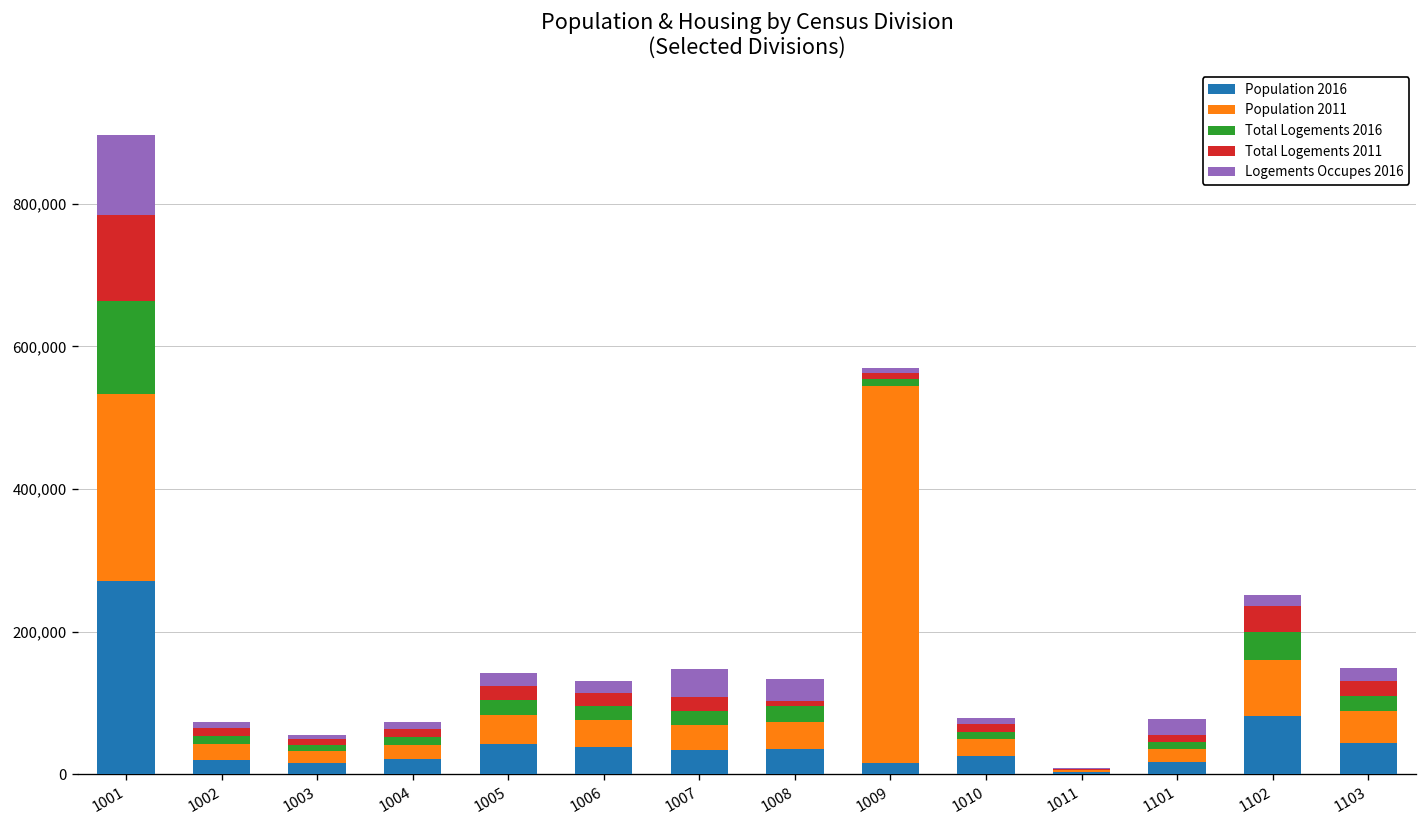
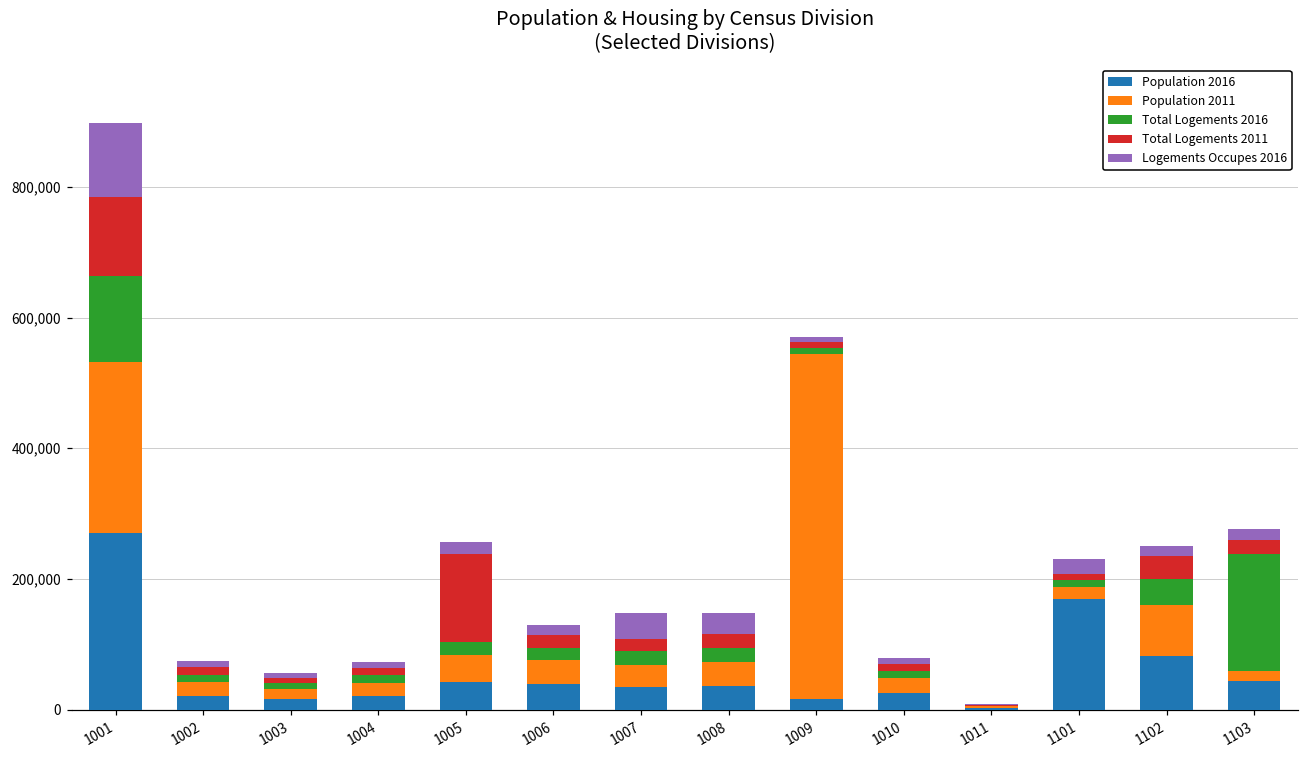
  {
    "Population 2016": {
      "1001": "270,000",
      "1002": "20,000",
      "1003": "20,000",
      "1004": "20,000",
      "1005": "40,000",
      "1006": "40,000",
      "1007": "30,000",
      "1008": "40,000",
      "1009": "20,000",
      "1010": "20,000",
-     "1101": "20,000",
+     "1101": "170,000",
      "1102": "80,000",
      "1103": "40,000"
    },
    "Population 2011": {
      "1001": "260,000",
      "1002": "20,000",
      "1003": "20,000",
      "1004": "20,000",
      "1005": "40,000",
      "1006": "40,000",
      "1007": "30,000",
      "1008": "40,000",
      "1009": "530,000",
      "1010": "20,000",
      "1101": "20,000",
      "1102": "80,000",
-     "1103": "40,000"
+     "1103": "20,000"
    },
    "Total Logements 2016": {
      "1001": "130,000",
      "1002": "10,000",
      "1003": "10,000",
      "1004": "10,000",
      "1005": "20,000",
      "1006": "20,000",
      "1007": "20,000",
      "1008": "20,000",
      "1009": "10,000",
      "1010": "10,000",
      "1101": "10,000",
      "1102": "40,000",
-     "1103": "20,000"
+     "1103": "180,000"
    },
    "Total Logements 2011": {
      "1001": "120,000",
      "1002": "10,000",
      "1003": "10,000",
      "1004": "10,000",
-     "1005": "20,000",
+     "1005": "130,000",
      "1006": "20,000",
      "1007": "20,000",
-     "1008": "10,000",
+     "1008": "20,000",
      "1009": "10,000",
      "1010": "10,000",
      "1101": "10,000",
      "1102": "40,000",
      "1103": "20,000"
    },
    "Logements Occupes 2016": {
      "1001": "110,000",
      "1002": "10,000",
      "1003": "10,000",
      "1004": "10,000",
      "1005": "20,000",
      "1006": "20,000",
      "1007": "40,000",
      "1008": "30,000",
      "1009": "10,000",
      "1010": "10,000",
      "1101": "20,000",
      "1102": "20,000",
      "1103": "20,000"
    }
  }
